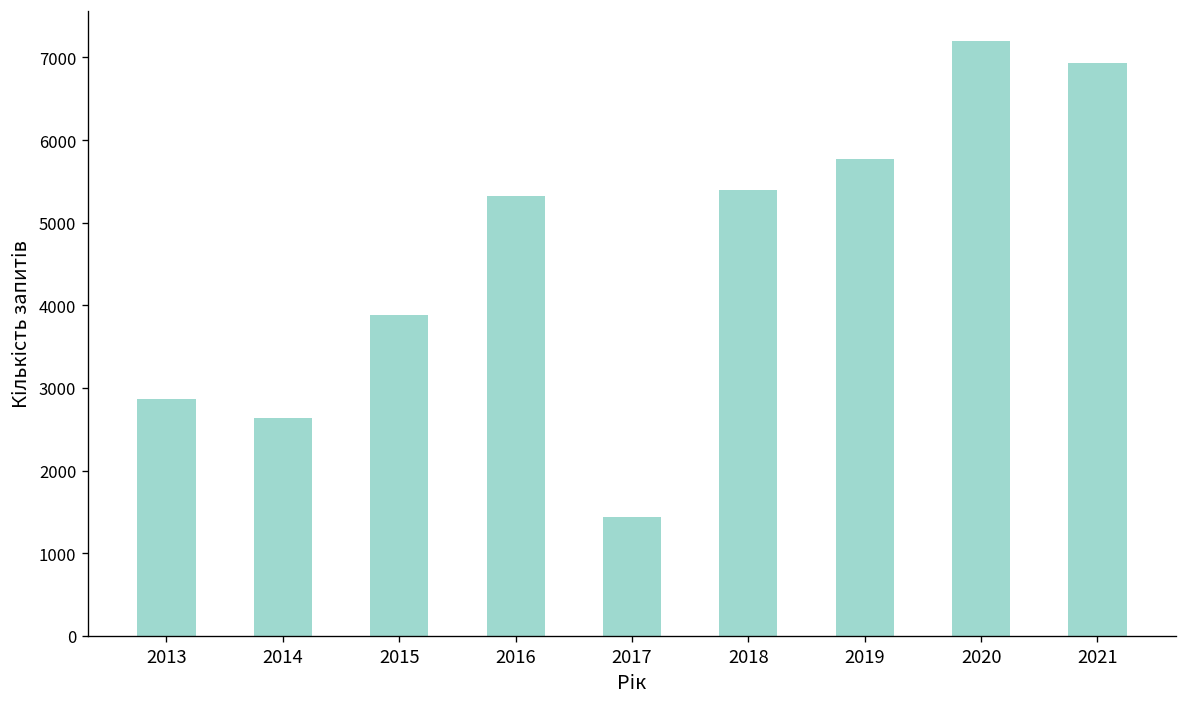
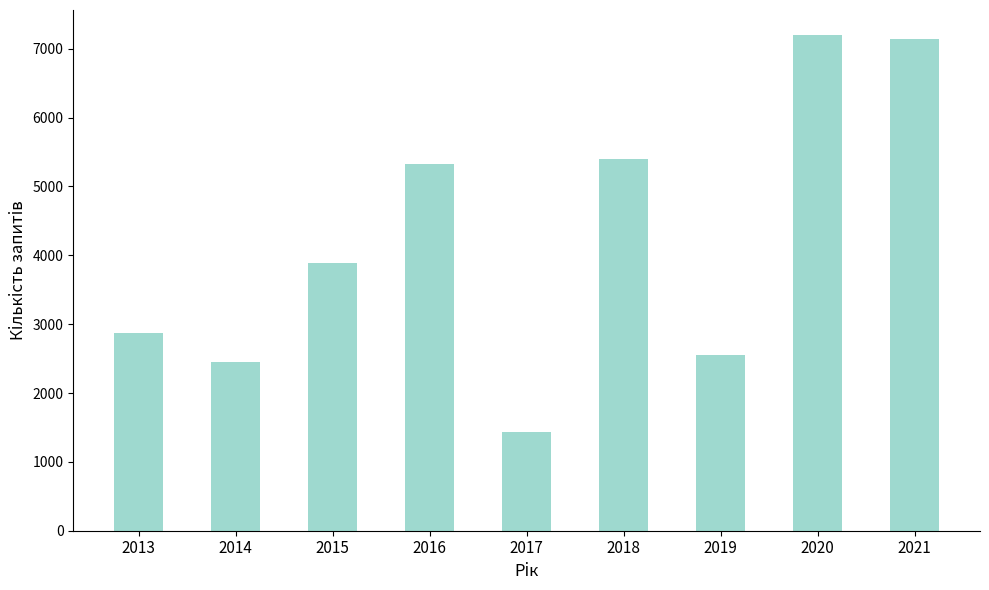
  {
    "2013": 2900,
-   "2014": 2600,
+   "2014": 2500,
    "2015": 3900,
    "2016": 5300,
    "2017": 1400,
    "2018": 5400,
-   "2019": 5800,
+   "2019": 2500,
    "2020": 7200,
-   "2021": 6900
+   "2021": 7100
  }
